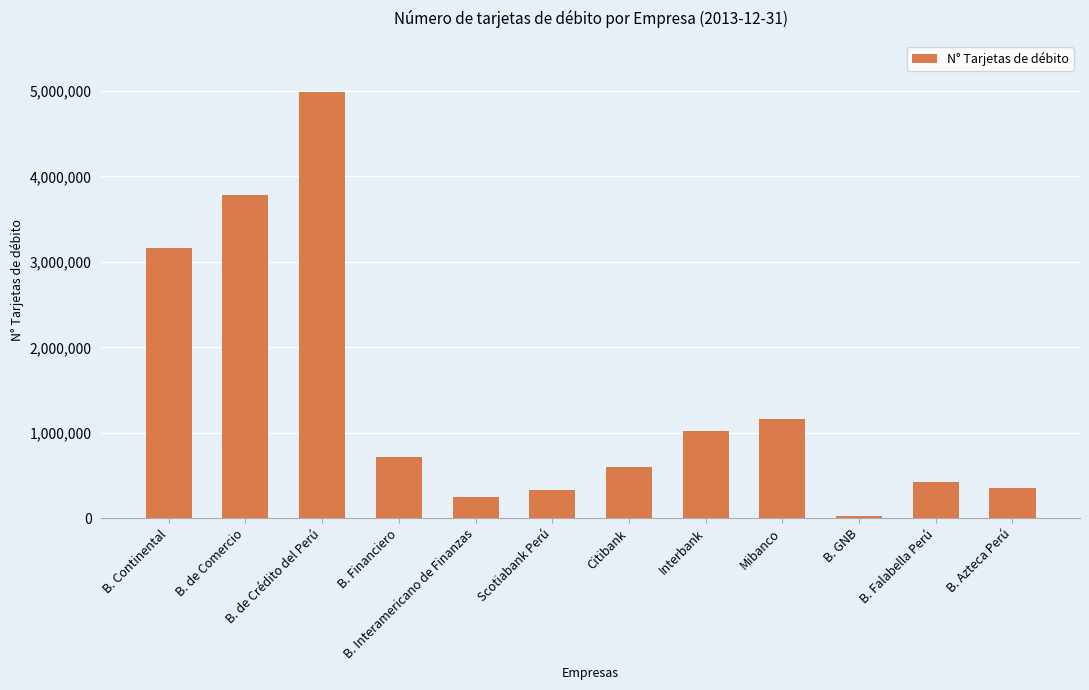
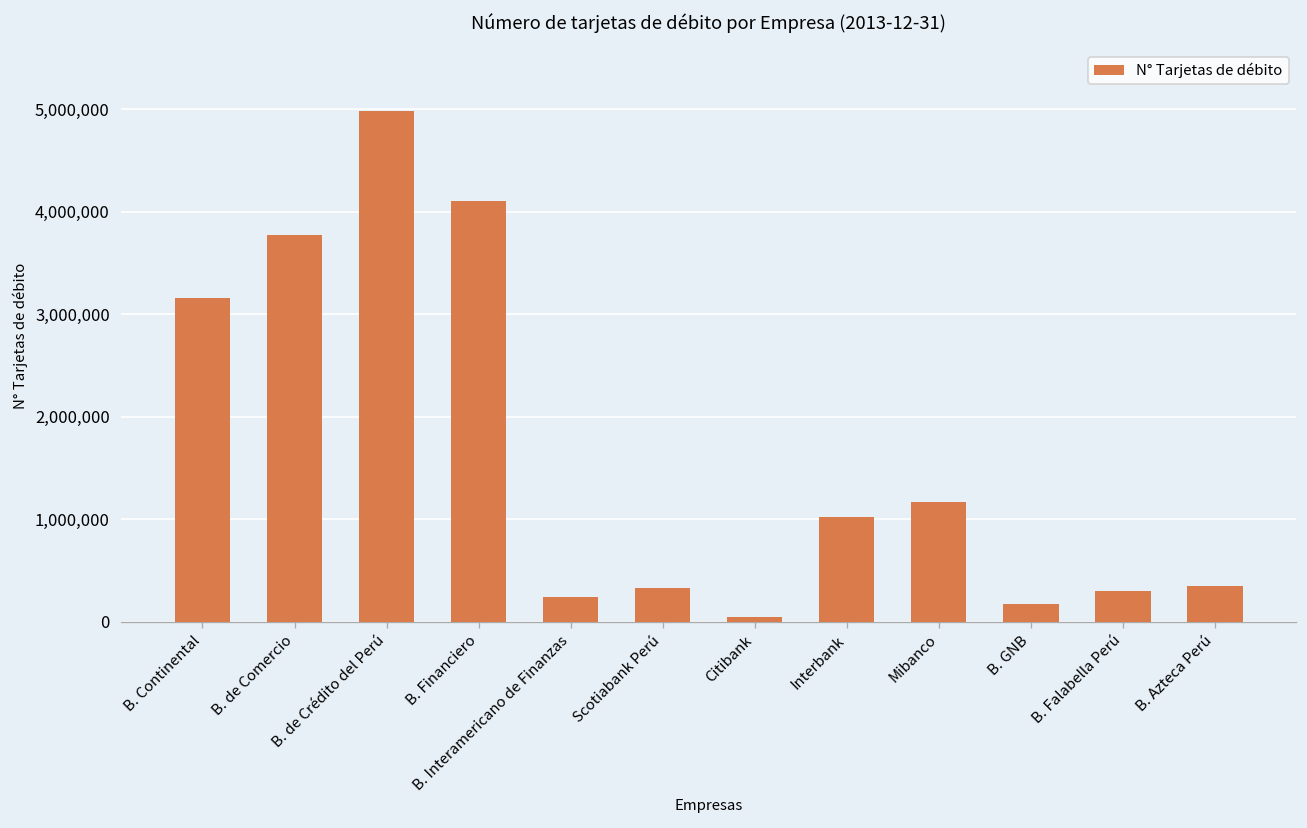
  {
    "B. Continental": "3,200,000",
    "B. de Comercio": "3,800,000",
    "B. de Crédito del Perú": "5,000,000",
-   "B. Financiero": "700,000",
+   "B. Financiero": "4,100,000",
    "B. Interamericano de Finanzas": "200,000",
    "Scotiabank Perú": "300,000",
-   "Citibank": "600,000",
+   "Citibank": "0",
    "Interbank": "1,000,000",
    "Mibanco": "1,200,000",
-   "B. GNB": "0",
-   "B. Falabella Perú": "400,000",
+   "B. GNB": "200,000",
+   "B. Falabella Perú": "300,000",
    "B. Azteca Perú": "300,000"
  }
